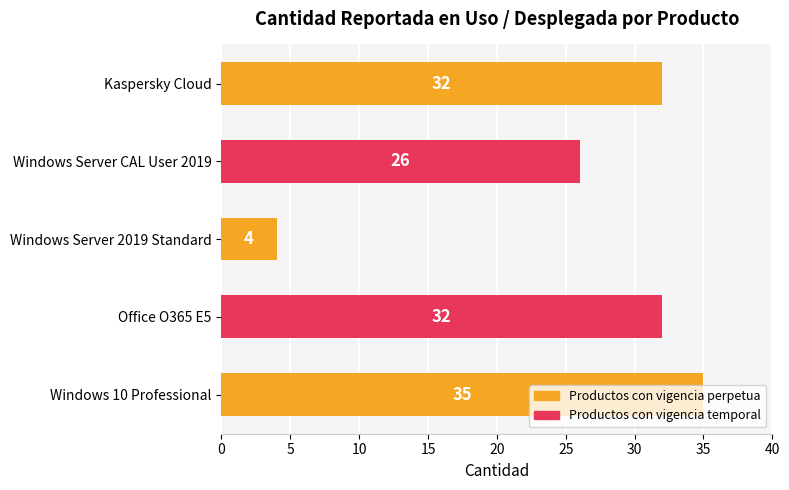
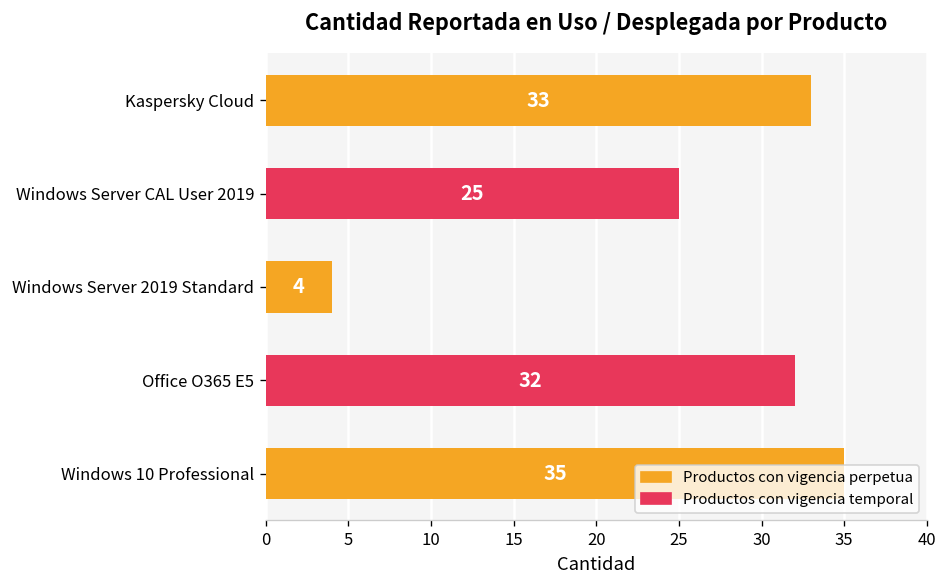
  {
-   "Kaspersky Cloud": 32,
-   "Windows Server CAL User 2019": 26,
+   "Kaspersky Cloud": 33,
+   "Windows Server CAL User 2019": 25,
    "Windows Server 2019 Standard": 4,
    "Office O365 E5": 32
  }
